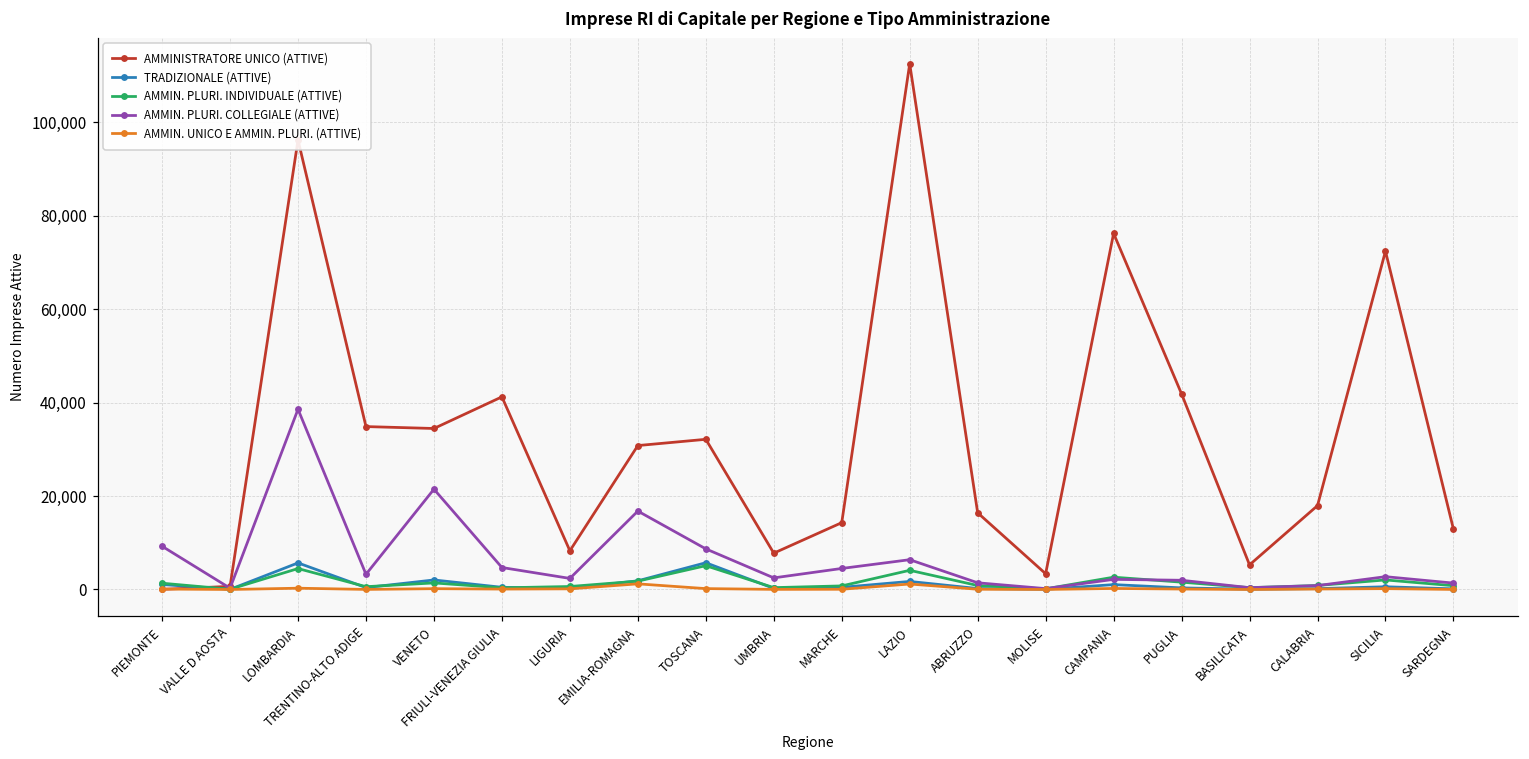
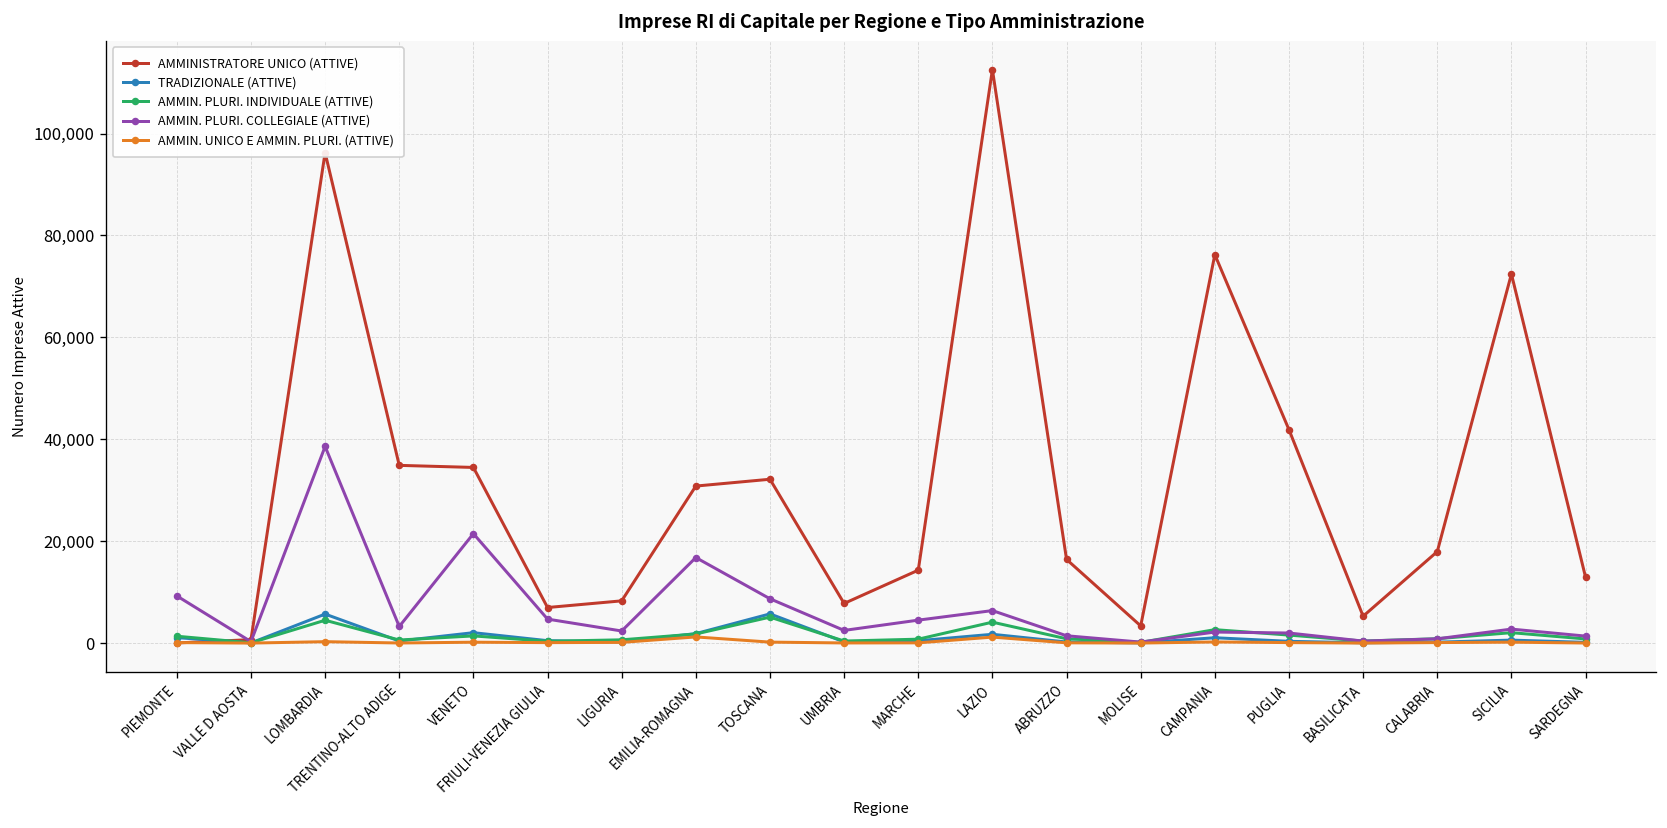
  {
    "AMMINISTRATORE UNICO (ATTIVE)": {
      "TRENTINO-ALTO ADIGE": "35,000",
      "VENETO": "34,000",
-     "FRIULI-VENEZIA GIULIA": "41,000",
+     "FRIULI-VENEZIA GIULIA": "7,000",
      "LIGURIA": "8,000",
      "EMILIA-ROMAGNA": "31,000",
      "TOSCANA": "32,000",
      "UMBRIA": "8,000",
      "MARCHE": "14,000",
      "LAZIO": "113,000",
      "ABRUZZO": "16,000",
      "MOLISE": "3,000",
      "CAMPANIA": "76,000",
      "PUGLIA": "42,000",
      "BASILICATA": "5,000",
      "CALABRIA": "18,000",
      "SICILIA": "72,000",
      "SARDEGNA": "13,000"
    },
    "TRADIZIONALE (ATTIVE)": {
      "LOMBARDIA": "6,000",
      "VENETO": "2,000",
      "TOSCANA": "6,000",
      "CAMPANIA": "1,000"
    },
    "AMMIN. PLURI. INDIVIDUALE (ATTIVE)": {
      "LOMBARDIA": "4,000",
      "VENETO": "1,000",
      "TOSCANA": "5,000",
      "LAZIO": "4,000",
      "SICILIA": "2,000"
    },
    "AMMIN. PLURI. COLLEGIALE (ATTIVE)": {
      "PIEMONTE": "9,000",
      "LOMBARDIA": "39,000",
      "TRENTINO-ALTO ADIGE": "3,000",
      "VENETO": "21,000",
      "FRIULI-VENEZIA GIULIA": "5,000",
      "LIGURIA": "2,000",
      "EMILIA-ROMAGNA": "17,000",
      "TOSCANA": "9,000",
      "UMBRIA": "2,000",
      "MARCHE": "5,000",
      "LAZIO": "6,000",
      "SICILIA": "3,000"
    },
    "AMMIN. UNICO E AMMIN. PLURI. (ATTIVE)": {
      "LOMBARDIA": "0",
      "VENETO": "0",
      "TOSCANA": "0",
      "CAMPANIA": "0"
    }
  }
